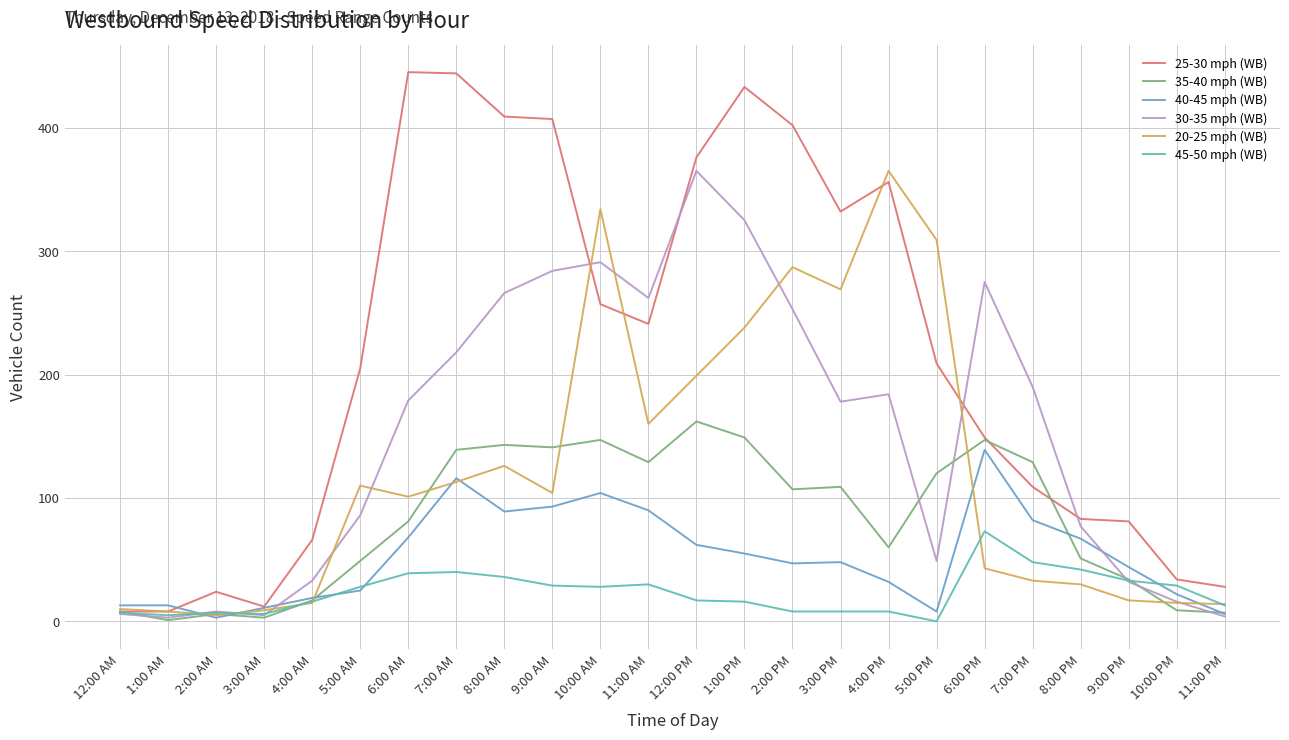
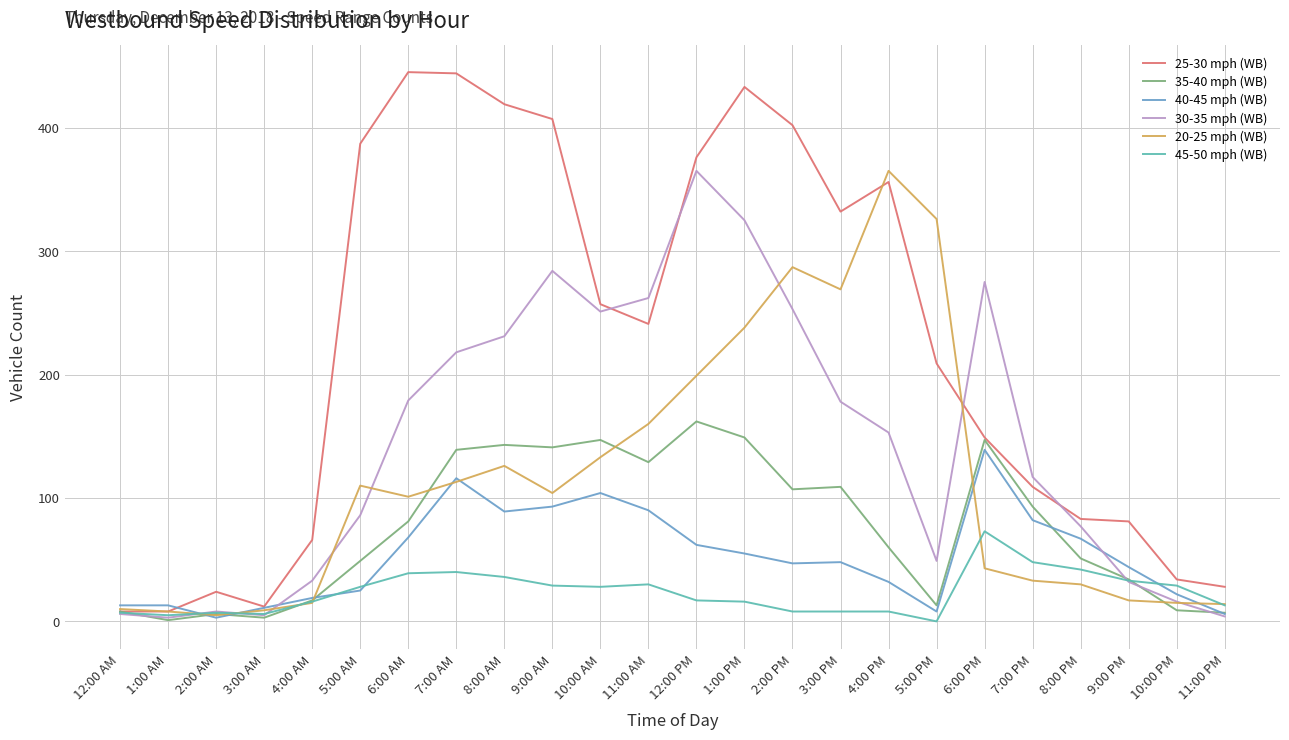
  {
    "25-30 mph (WB)": {
      "2:00 AM": 24,
      "4:00 AM": 66,
-     "5:00 AM": 205,
+     "5:00 AM": 387,
      "6:00 AM": 445,
      "7:00 AM": 444,
-     "8:00 AM": 409,
+     "8:00 AM": 419,
      "9:00 AM": 407,
      "10:00 AM": 257,
      "11:00 AM": 241,
      "12:00 PM": 376,
      "1:00 PM": 433,
      "2:00 PM": 402,
      "3:00 PM": 332,
      "4:00 PM": 356,
      "5:00 PM": 209,
      "7:00 PM": 109,
      "8:00 PM": 83,
      "9:00 PM": 81,
      "10:00 PM": 34,
      "11:00 PM": 28
    },
    "35-40 mph (WB)": {
      "5:00 AM": 49,
      "6:00 AM": 81,
      "7:00 AM": 139,
      "8:00 AM": 143,
      "9:00 AM": 141,
      "10:00 AM": 147,
      "11:00 AM": 129,
      "12:00 PM": 162,
      "1:00 PM": 149,
      "2:00 PM": 107,
      "3:00 PM": 109,
      "4:00 PM": 60,
-     "5:00 PM": 120,
-     "7:00 PM": 129,
+     "5:00 PM": 13,
+     "7:00 PM": 93,
      "8:00 PM": 51,
      "10:00 PM": 9
    },
    "30-35 mph (WB)": {
      "4:00 AM": 33,
      "5:00 AM": 86,
      "6:00 AM": 179,
      "7:00 AM": 218,
-     "8:00 AM": 266,
+     "8:00 AM": 231,
      "9:00 AM": 284,
-     "10:00 AM": 291,
+     "10:00 AM": 251,
      "11:00 AM": 262,
      "12:00 PM": 365,
      "1:00 PM": 325,
      "2:00 PM": 253,
      "3:00 PM": 178,
-     "4:00 PM": 184,
+     "4:00 PM": 153,
      "5:00 PM": 49,
      "6:00 PM": 275,
-     "7:00 PM": 190,
+     "7:00 PM": 117,
      "8:00 PM": 77
    },
    "20-25 mph (WB)": {
      "5:00 AM": 110,
      "6:00 AM": 101,
      "7:00 AM": 113,
      "8:00 AM": 126,
      "9:00 AM": 104,
-     "10:00 AM": 334,
+     "10:00 AM": 133,
      "11:00 AM": 160,
      "12:00 PM": 199,
      "1:00 PM": 238,
      "2:00 PM": 287,
      "3:00 PM": 269,
      "4:00 PM": 365,
-     "5:00 PM": 309,
+     "5:00 PM": 326,
      "6:00 PM": 43,
      "7:00 PM": 33,
      "8:00 PM": 30,
      "9:00 PM": 17
    }
  }
